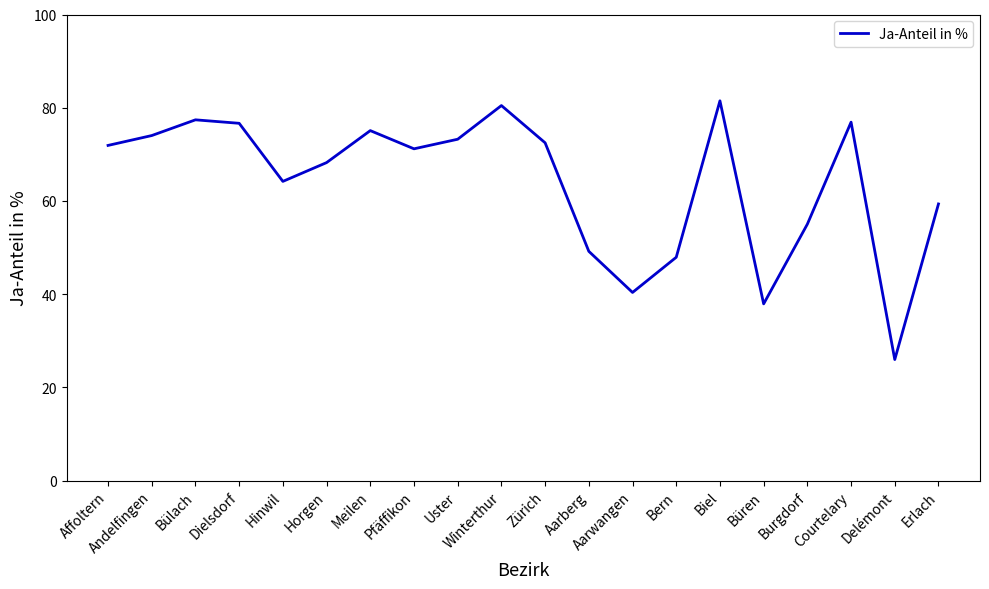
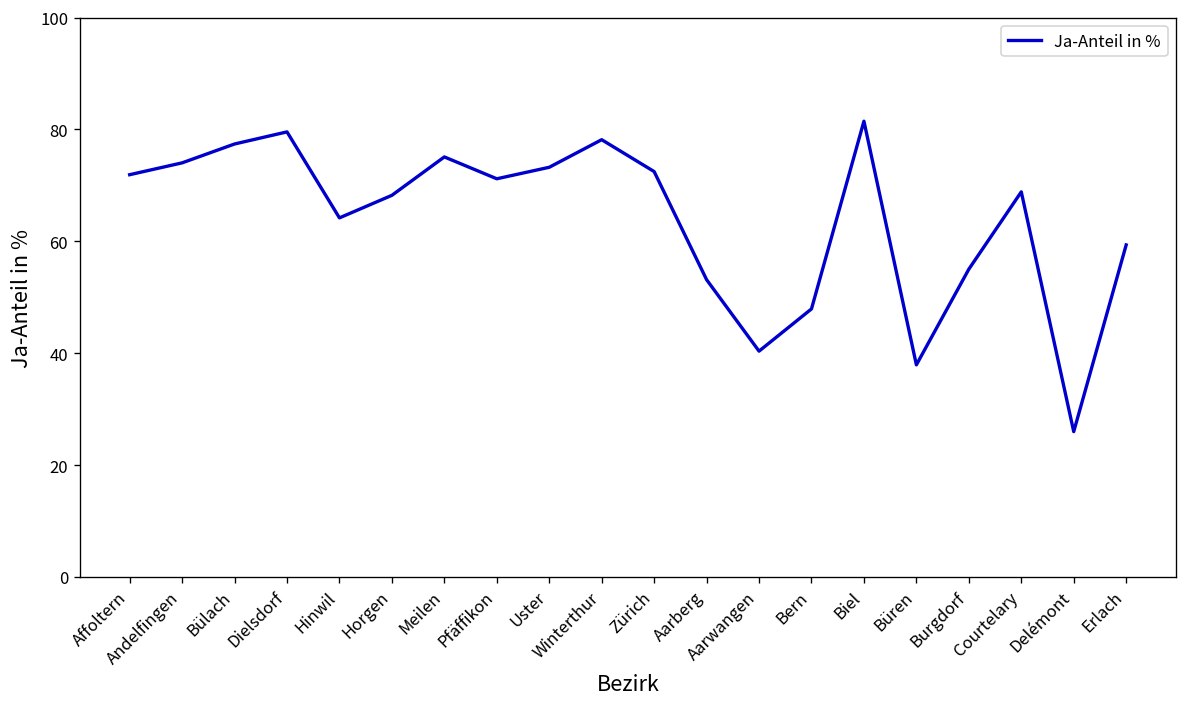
  {
    "Affoltern": 72,
    "Andelfingen": 74,
    "Bülach": 77,
-   "Dielsdorf": 77,
+   "Dielsdorf": 80,
    "Hinwil": 64,
    "Horgen": 68,
    "Meilen": 75,
    "Pfäffikon": 71,
    "Uster": 73,
-   "Winterthur": 80,
+   "Winterthur": 78,
    "Zürich": 72,
-   "Aarberg": 49,
+   "Aarberg": 53,
    "Aarwangen": 40,
    "Bern": 48,
    "Biel": 81,
    "Büren": 38,
    "Burgdorf": 55,
-   "Courtelary": 77,
+   "Courtelary": 69,
    "Delémont": 26,
    "Erlach": 59
  }
